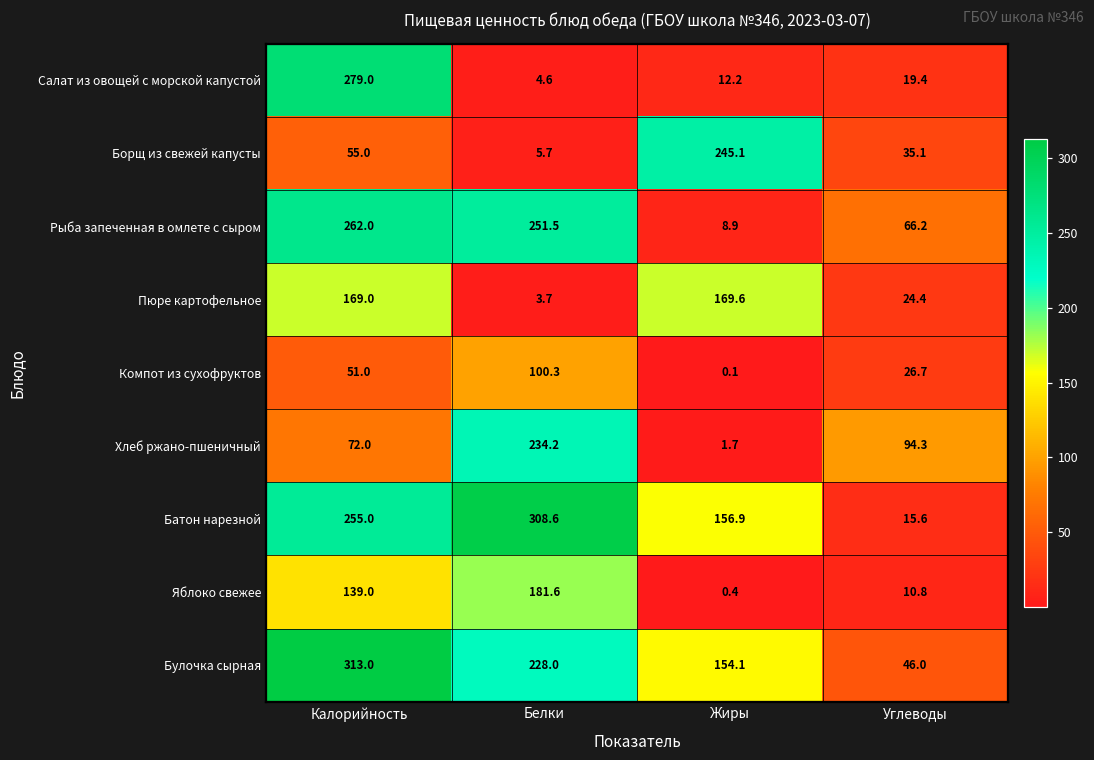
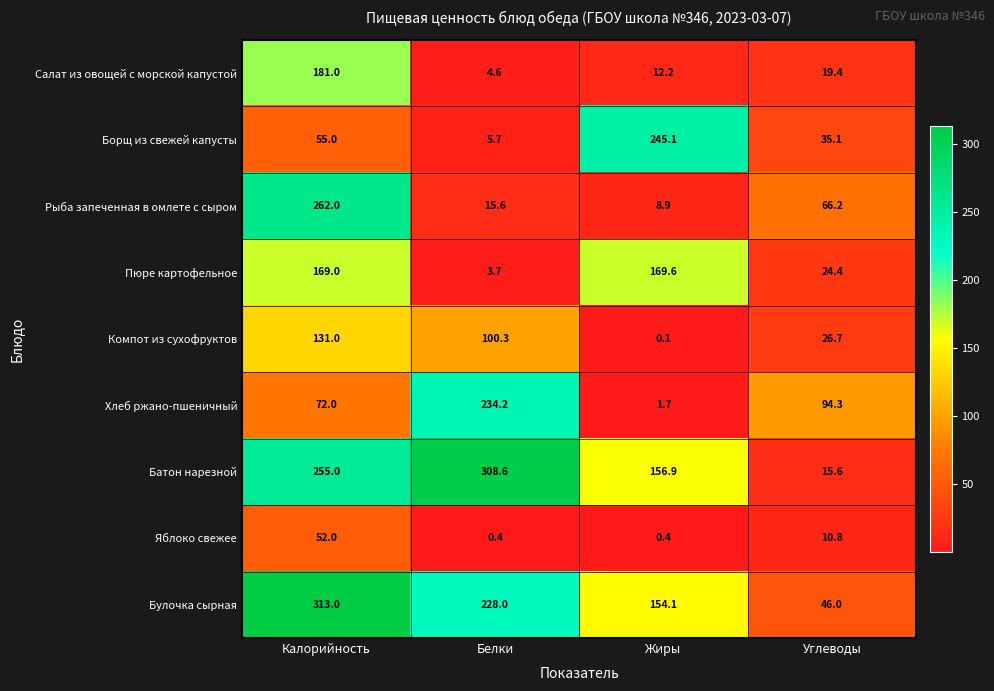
  {
    "Салат из овощей с морской капустой": {
-     "Калорийность": 279.0,
+     "Калорийность": 181.0,
      "Белки": 4.6,
      "Жиры": 12.2,
      "Углеводы": 19.4
    },
    "Борщ из свежей капусты": {
      "Калорийность": 55.0,
      "Белки": 5.7,
      "Жиры": 245.1,
      "Углеводы": 35.1
    },
    "Рыба запеченная в омлете с сыром": {
      "Калорийность": 262.0,
-     "Белки": 251.5,
+     "Белки": 15.6,
      "Жиры": 8.9,
      "Углеводы": 66.2
    },
    "Пюре картофельное": {
      "Калорийность": 169.0,
      "Белки": 3.7,
      "Жиры": 169.6,
      "Углеводы": 24.4
    },
    "Компот из сухофруктов": {
-     "Калорийность": 51.0,
+     "Калорийность": 131.0,
      "Белки": 100.3,
      "Жиры": 0.1,
      "Углеводы": 26.7
    },
    "Хлеб ржано-пшеничный": {
      "Калорийность": 72.0,
      "Белки": 234.2,
      "Жиры": 1.7,
      "Углеводы": 94.3
    },
    "Батон нарезной": {
      "Калорийность": 255.0,
      "Белки": 308.6,
      "Жиры": 156.9,
      "Углеводы": 15.6
    },
    "Яблоко свежее": {
-     "Калорийность": 139.0,
-     "Белки": 181.6,
+     "Калорийность": 52.0,
+     "Белки": 0.4,
      "Жиры": 0.4,
      "Углеводы": 10.8
    },
    "Булочка сырная": {
      "Калорийность": 313.0,
      "Белки": 228.0,
      "Жиры": 154.1,
      "Углеводы": 46.0
    }
  }
